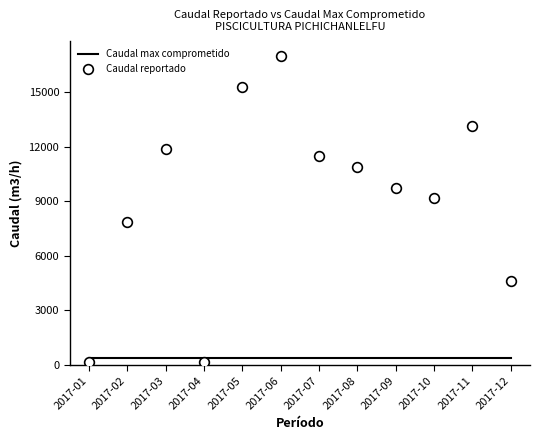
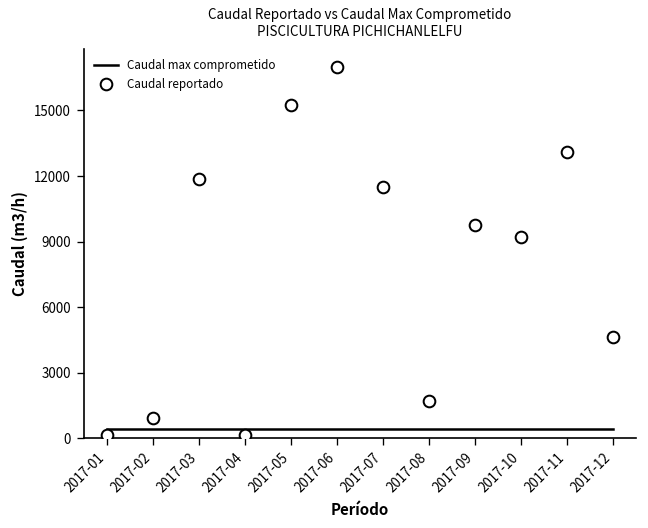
  {
    "Caudal max comprometido": {
      "2017-01": 400,
      "2017-02": 400,
      "2017-03": 400,
      "2017-04": 400,
      "2017-05": 400,
      "2017-06": 400,
      "2017-07": 400,
      "2017-08": 400,
      "2017-09": 400,
      "2017-10": 400,
      "2017-11": 400,
      "2017-12": 400
    },
    "Caudal reportado": {
      "2017-01": 200,
-     "2017-02": 7800,
+     "2017-02": 900,
      "2017-03": 11900,
      "2017-04": 100,
      "2017-05": 15300,
      "2017-06": 17000,
      "2017-07": 11500,
-     "2017-08": 10900,
+     "2017-08": 1700,
      "2017-09": 9700,
      "2017-10": 9200,
      "2017-11": 13100,
      "2017-12": 4600
    }
  }
